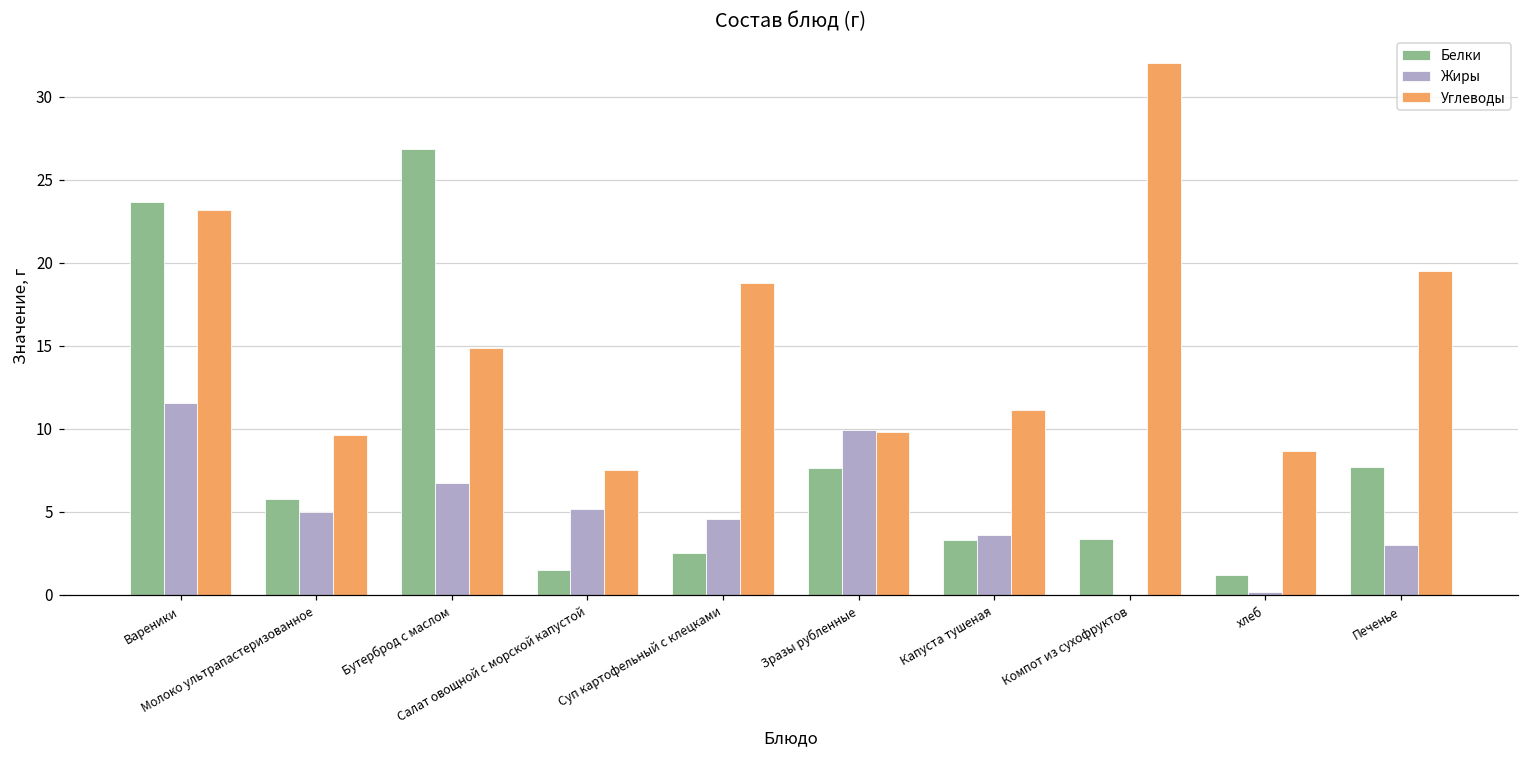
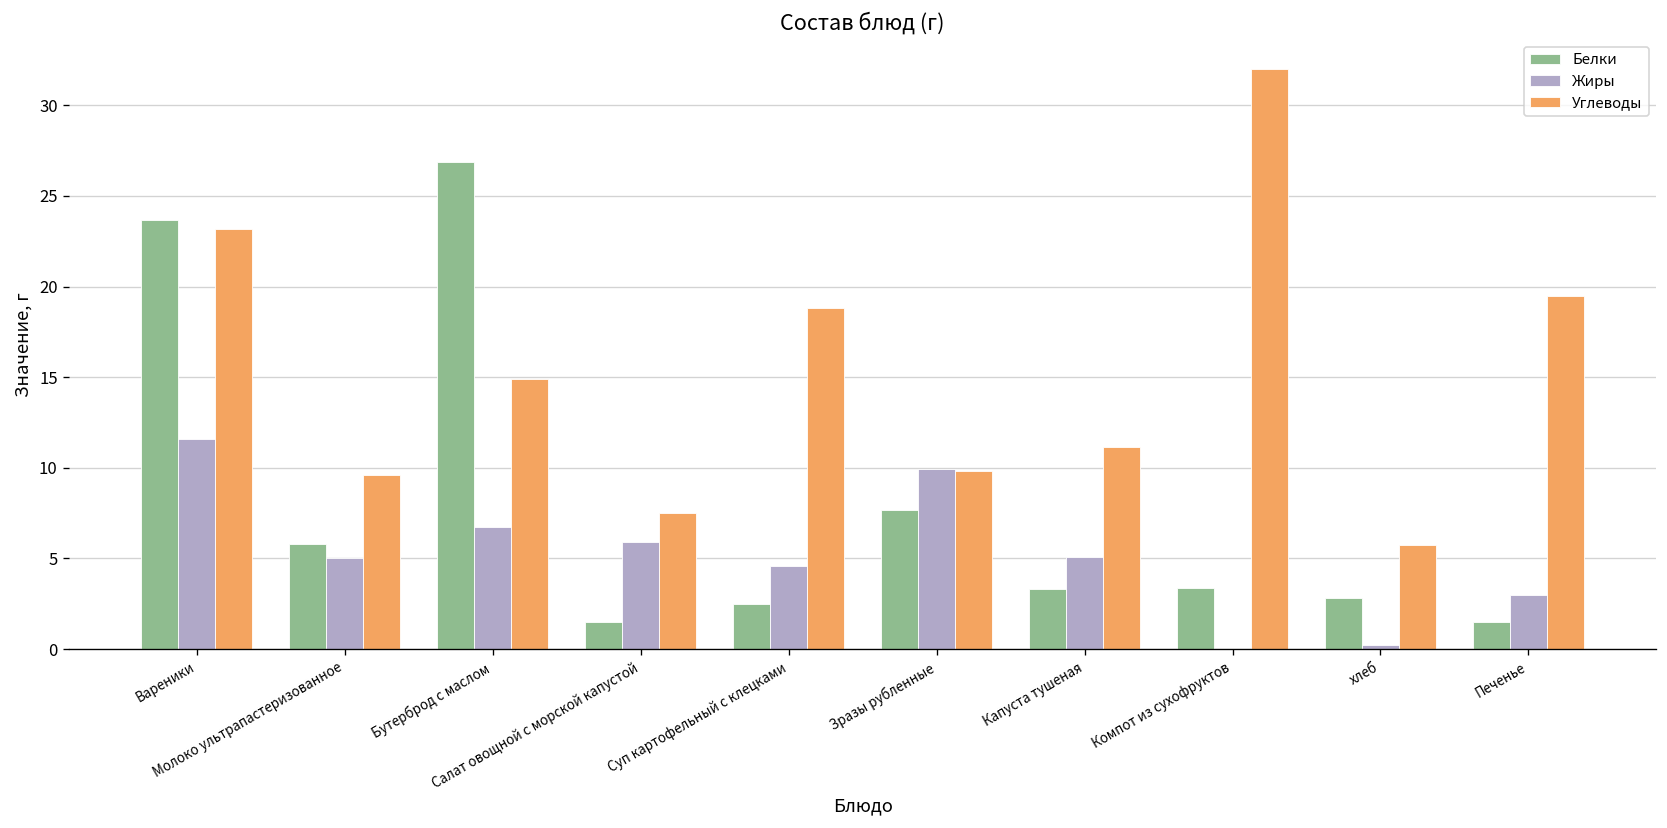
  {
    "Белки": {
      "Вареники": 23.7,
      "Молоко ультрапастеризованное": 5.8,
      "Бутерброд с маслом": 26.9,
      "Салат овощной с морской капустой": 1.5,
      "Суп картофельный с клецками": 2.5,
      "Зразы рубленные": 7.7,
      "Капуста тушеная": 3.3,
      "Компот из сухофруктов": 3.4,
-     "хлеб": 1.2,
-     "Печенье": 7.7
+     "хлеб": 2.8,
+     "Печенье": 1.5
    },
    "Жиры": {
      "Вареники": 11.6,
      "Молоко ультрапастеризованное": 5.0,
      "Бутерброд с маслом": 6.8,
-     "Салат овощной с морской капустой": 5.2,
+     "Салат овощной с морской капустой": 5.9,
      "Суп картофельный с клецками": 4.6,
      "Зразы рубленные": 9.9,
-     "Капуста тушеная": 3.6,
+     "Капуста тушеная": 5.1,
      "Компот из сухофруктов": 0.0,
      "хлеб": 0.2,
      "Печенье": 3.0
    },
    "Углеводы": {
      "Вареники": 23.2,
      "Молоко ультрапастеризованное": 9.6,
      "Бутерброд с маслом": 14.9,
      "Салат овощной с морской капустой": 7.5,
      "Суп картофельный с клецками": 18.8,
      "Зразы рубленные": 9.8,
      "Капуста тушеная": 11.1,
      "Компот из сухофруктов": 32.0,
-     "хлеб": 8.7,
+     "хлеб": 5.8,
      "Печенье": 19.5
    }
  }
